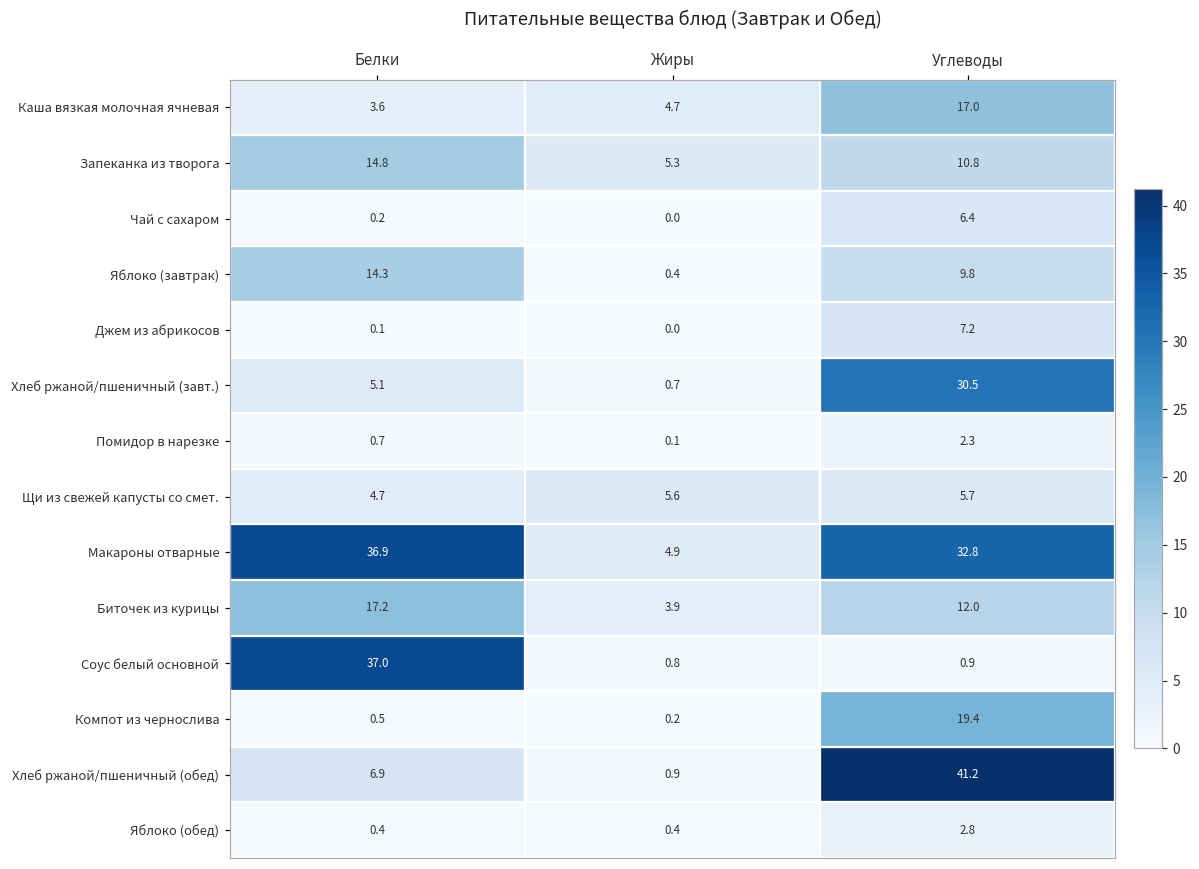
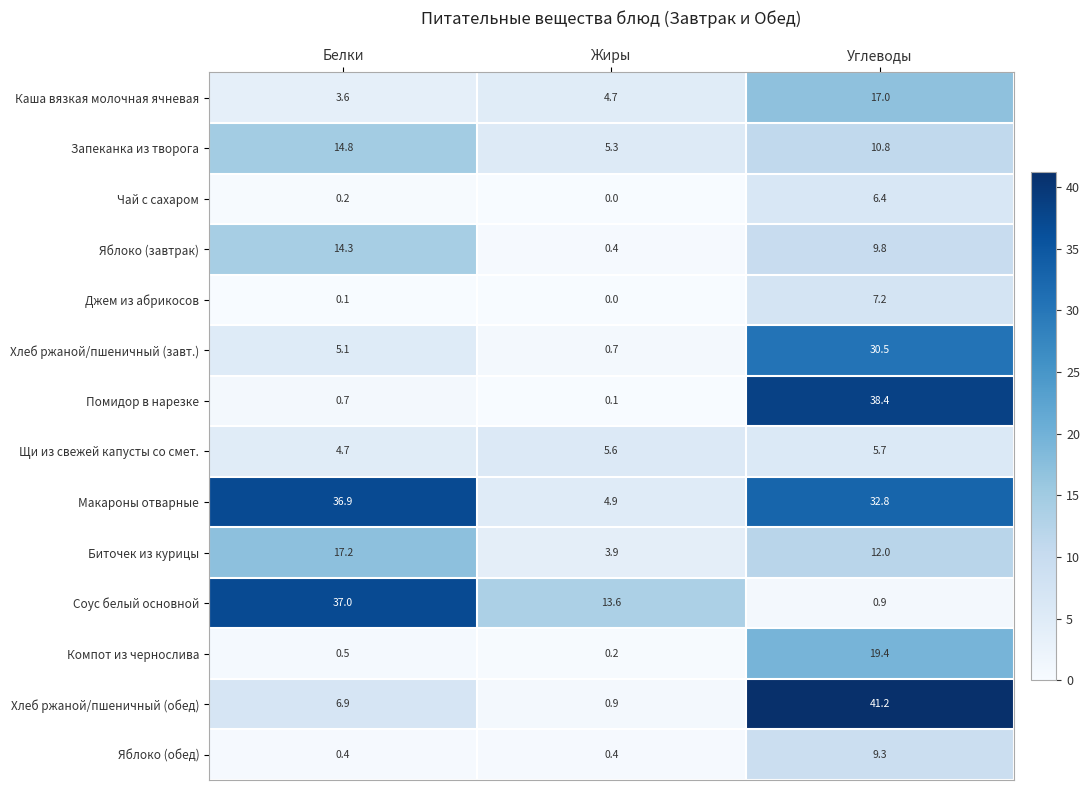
  {
    "Каша вязкая молочная ячневая": {
      "Белки": 3.6,
      "Жиры": 4.7,
      "Углеводы": 17.0
    },
    "Запеканка из творога": {
      "Белки": 14.8,
      "Жиры": 5.3,
      "Углеводы": 10.8
    },
    "Чай с сахаром": {
      "Белки": 0.2,
      "Жиры": 0.0,
      "Углеводы": 6.4
    },
    "Яблоко (завтрак)": {
      "Белки": 14.3,
      "Жиры": 0.4,
      "Углеводы": 9.8
    },
    "Джем из абрикосов": {
      "Белки": 0.1,
      "Жиры": 0.0,
      "Углеводы": 7.2
    },
    "Хлеб ржаной/пшеничный (завт.)": {
      "Белки": 5.1,
      "Жиры": 0.7,
      "Углеводы": 30.5
    },
    "Помидор в нарезке": {
      "Белки": 0.7,
      "Жиры": 0.1,
-     "Углеводы": 2.3
+     "Углеводы": 38.4
    },
    "Щи из свежей капусты со смет.": {
      "Белки": 4.7,
      "Жиры": 5.6,
      "Углеводы": 5.7
    },
    "Макароны отварные": {
      "Белки": 36.9,
      "Жиры": 4.9,
      "Углеводы": 32.8
    },
    "Биточек из курицы": {
      "Белки": 17.2,
      "Жиры": 3.9,
      "Углеводы": 12.0
    },
    "Соус белый основной": {
      "Белки": 37.0,
-     "Жиры": 0.8,
+     "Жиры": 13.6,
      "Углеводы": 0.9
    },
    "Компот из чернослива": {
      "Белки": 0.5,
      "Жиры": 0.2,
      "Углеводы": 19.4
    },
    "Хлеб ржаной/пшеничный (обед)": {
      "Белки": 6.9,
      "Жиры": 0.9,
      "Углеводы": 41.2
    },
    "Яблоко (обед)": {
      "Белки": 0.4,
      "Жиры": 0.4,
-     "Углеводы": 2.8
+     "Углеводы": 9.3
    }
  }
